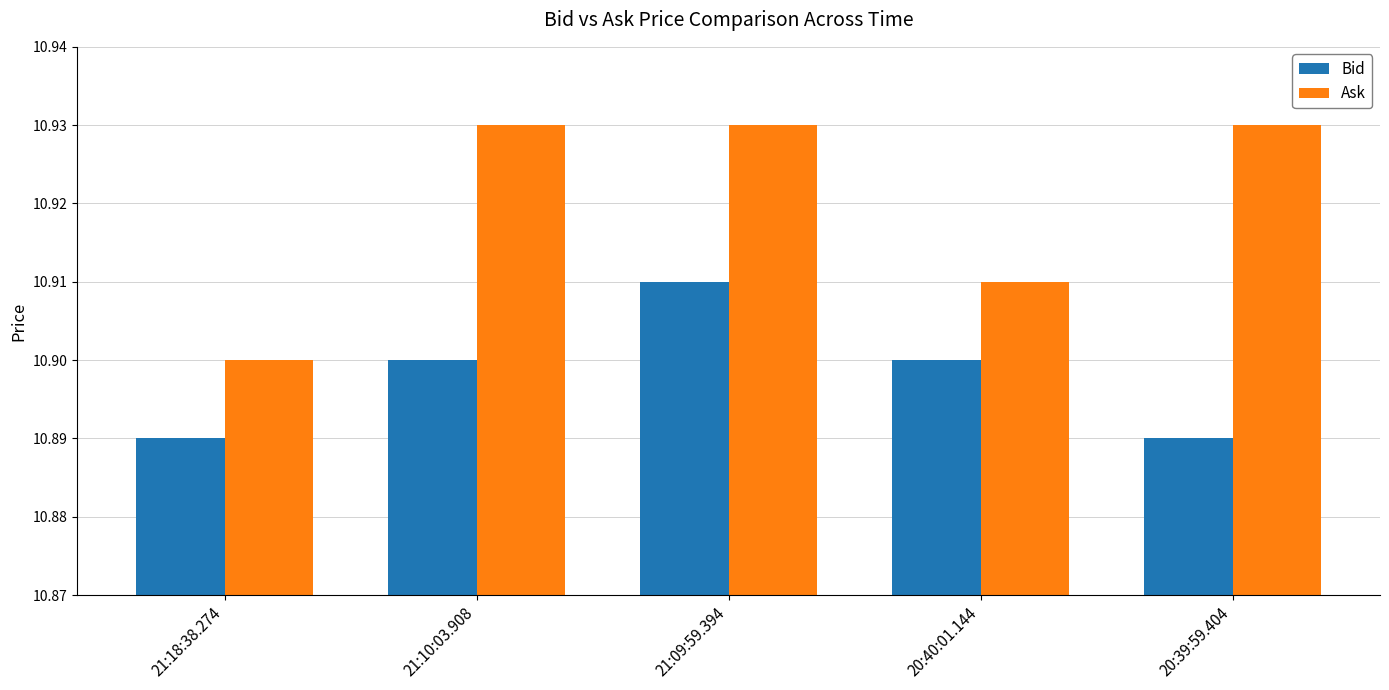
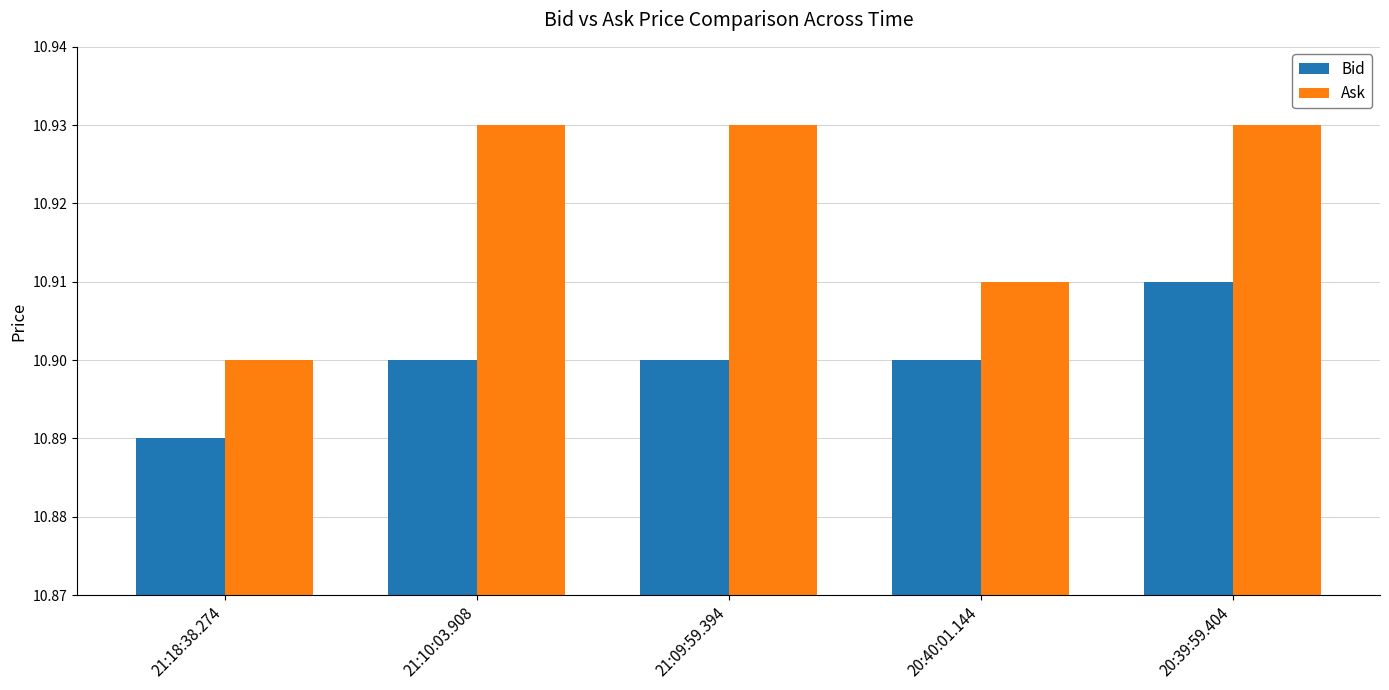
  {
    "Bid": {
      "21:18:38.274": 10.89,
      "21:10:03.908": 10.90,
-     "21:09:59.394": 10.91,
+     "21:09:59.394": 10.90,
      "20:40:01.144": 10.90,
-     "20:39:59.404": 10.89
+     "20:39:59.404": 10.91
    },
    "Ask": {
      "21:18:38.274": 10.90,
      "21:10:03.908": 10.93,
      "21:09:59.394": 10.93,
      "20:40:01.144": 10.91,
      "20:39:59.404": 10.93
    }
  }
